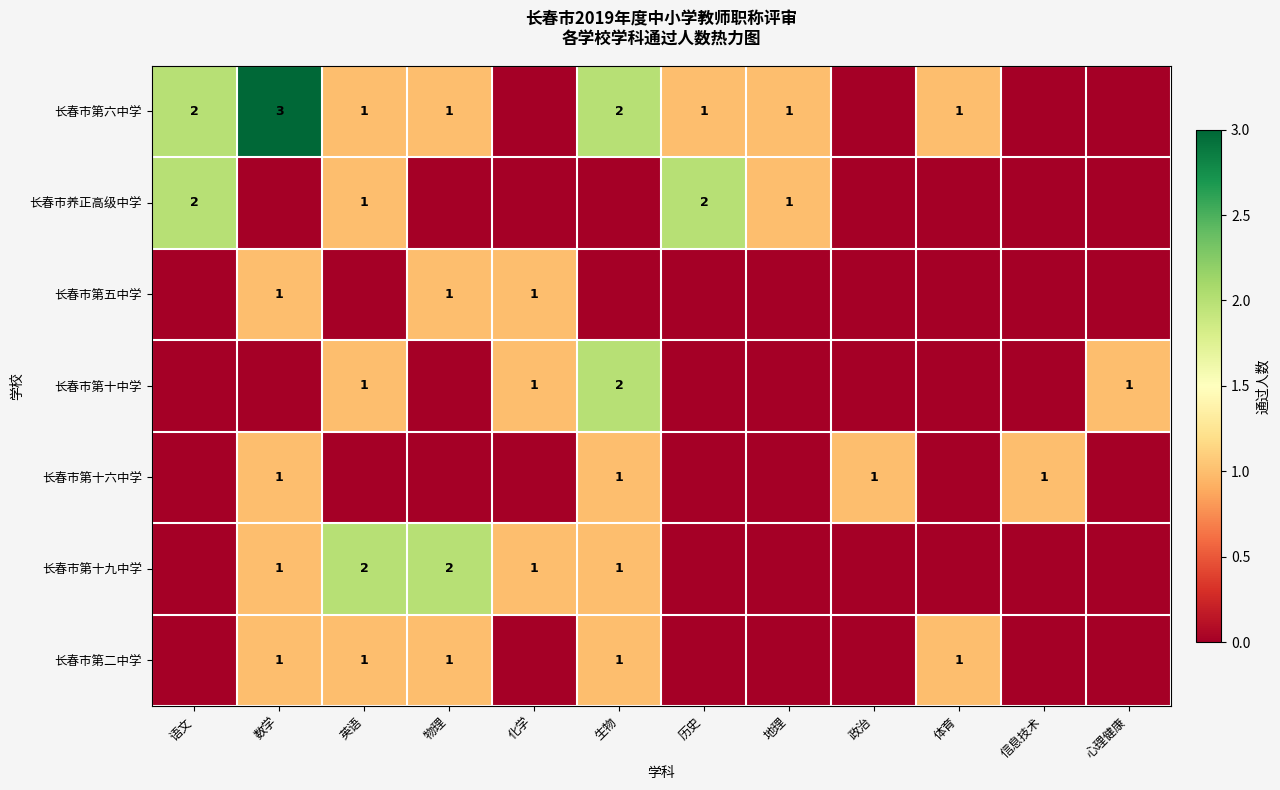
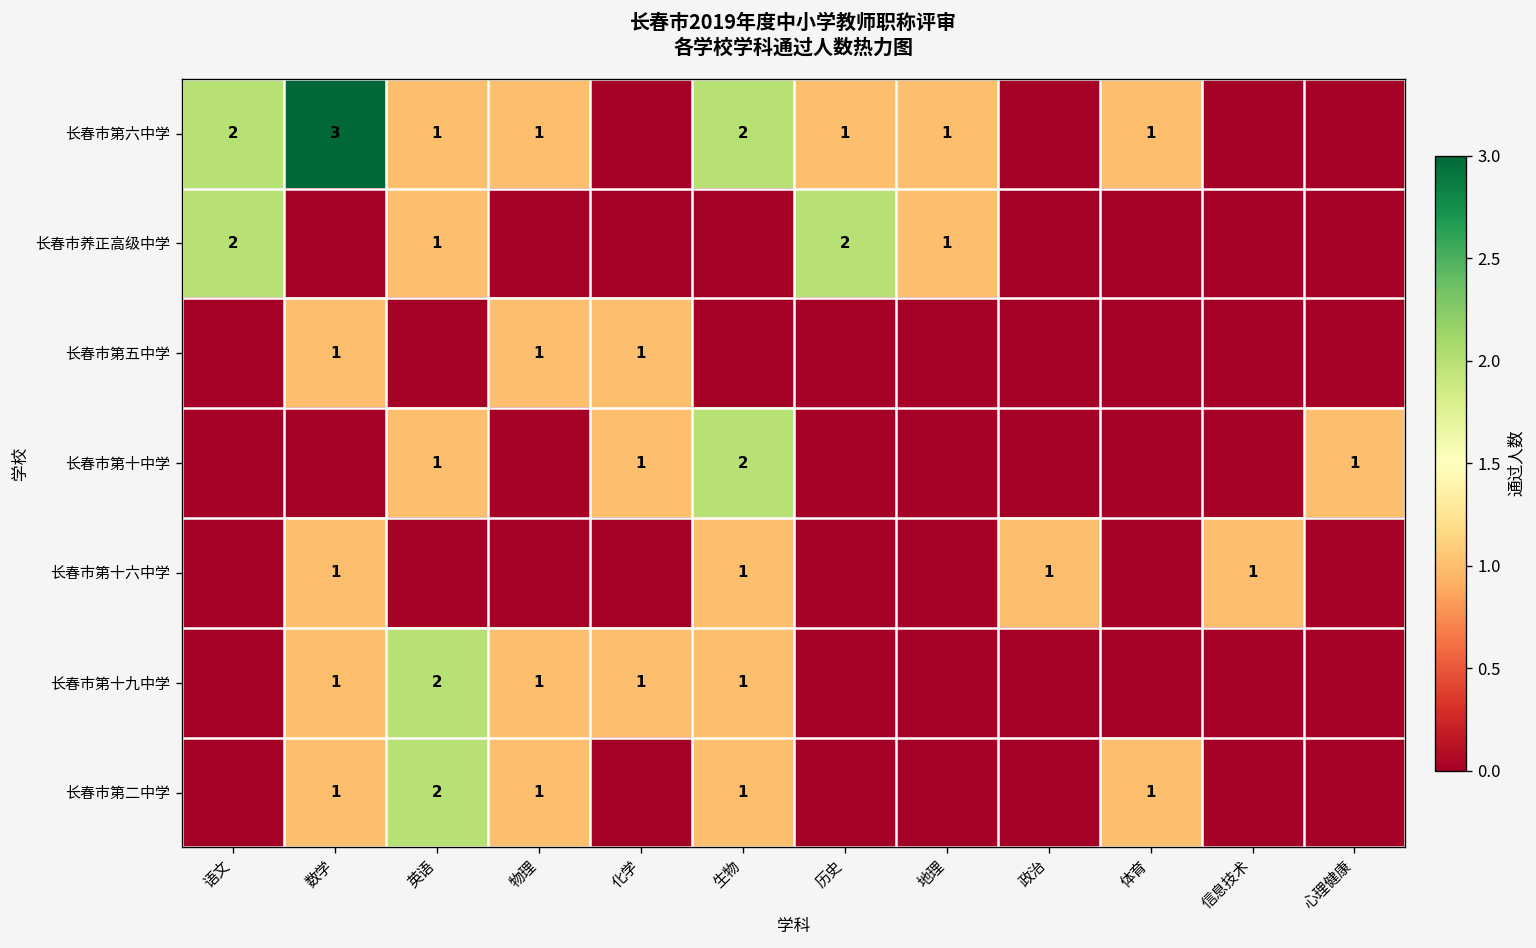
  {
    "长春市第六中学": {
      "语文": 2,
      "数学": 3,
      "英语": 1,
      "物理": 1,
      "生物": 2,
      "历史": 1,
      "地理": 1,
      "体育": 1
    },
    "长春市养正高级中学": {
      "语文": 2,
      "英语": 1,
      "历史": 2,
      "地理": 1
    },
    "长春市第五中学": {
      "数学": 1,
      "物理": 1,
      "化学": 1
    },
    "长春市第十中学": {
      "英语": 1,
      "化学": 1,
      "生物": 2,
      "心理健康": 1
    },
    "长春市第十六中学": {
      "数学": 1,
      "生物": 1,
      "政治": 1,
      "信息技术": 1
    },
    "长春市第十九中学": {
      "数学": 1,
      "英语": 2,
-     "物理": 2,
+     "物理": 1,
      "化学": 1,
      "生物": 1
    },
    "长春市第二中学": {
      "数学": 1,
-     "英语": 1,
+     "英语": 2,
      "物理": 1,
      "生物": 1,
      "体育": 1
    }
  }
